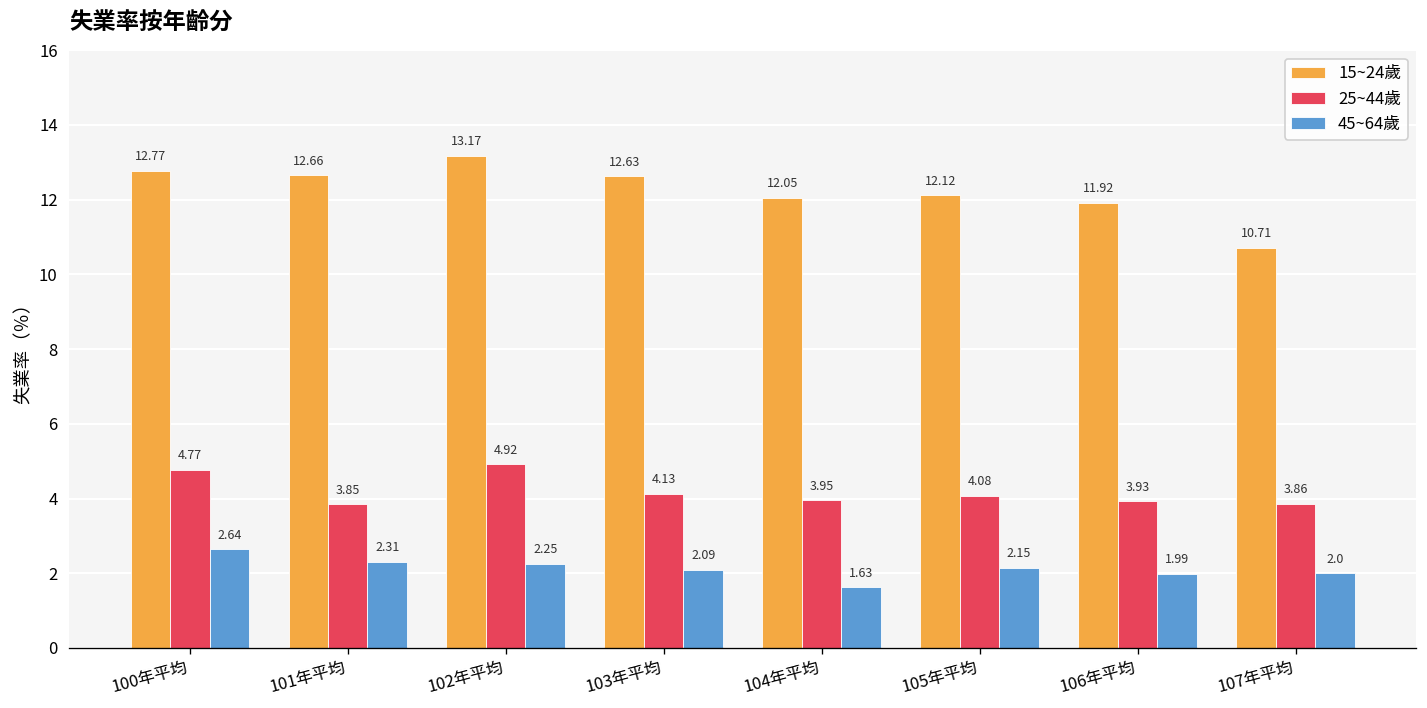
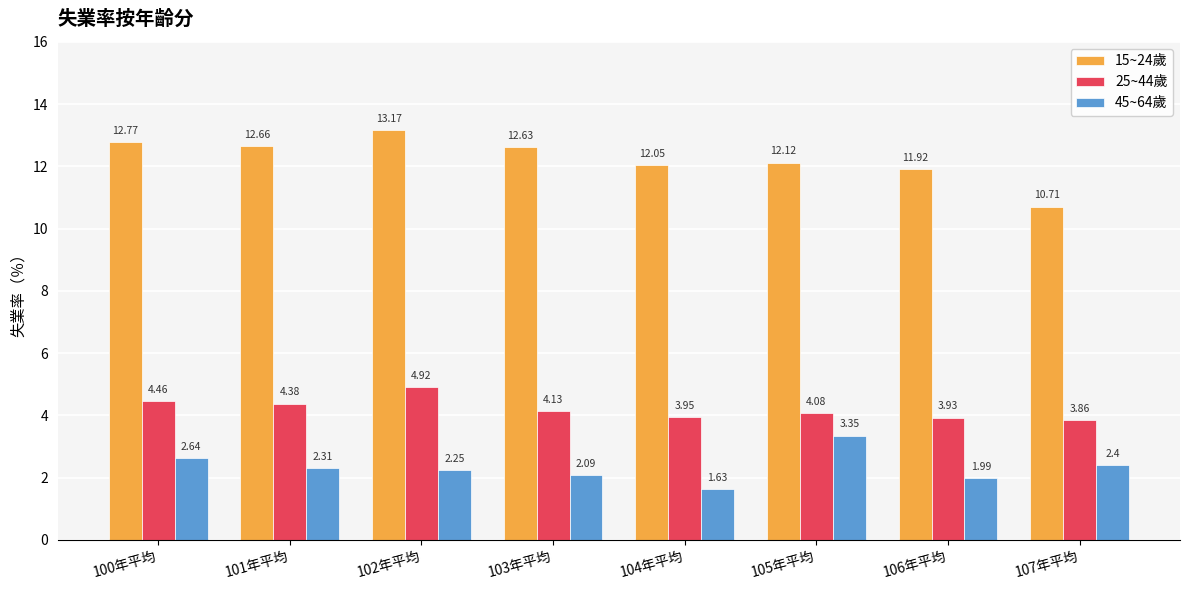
  {
    "15~24歲": {
      "100年平均": 12.77,
      "101年平均": 12.66,
      "102年平均": 13.17,
      "103年平均": 12.63,
      "104年平均": 12.05,
      "105年平均": 12.12,
      "106年平均": 11.92,
      "107年平均": 10.71
    },
    "25~44歲": {
-     "100年平均": 4.77,
-     "101年平均": 3.85,
+     "100年平均": 4.46,
+     "101年平均": 4.38,
      "102年平均": 4.92,
      "103年平均": 4.13,
      "104年平均": 3.95,
      "105年平均": 4.08,
      "106年平均": 3.93,
      "107年平均": 3.86
    },
    "45~64歲": {
      "100年平均": 2.64,
      "101年平均": 2.31,
      "102年平均": 2.25,
      "103年平均": 2.09,
      "104年平均": 1.63,
-     "105年平均": 2.15,
+     "105年平均": 3.35,
      "106年平均": 1.99,
-     "107年平均": 2.0
+     "107年平均": 2.4
    }
  }
